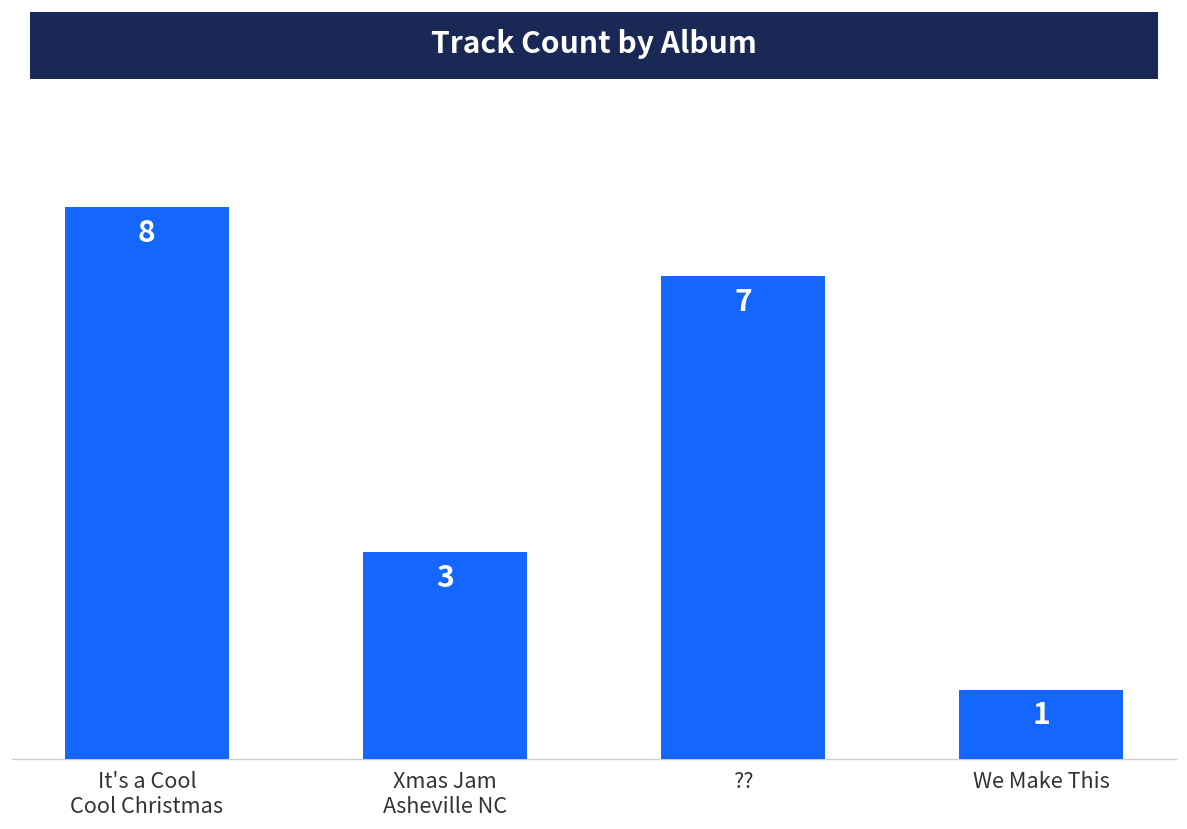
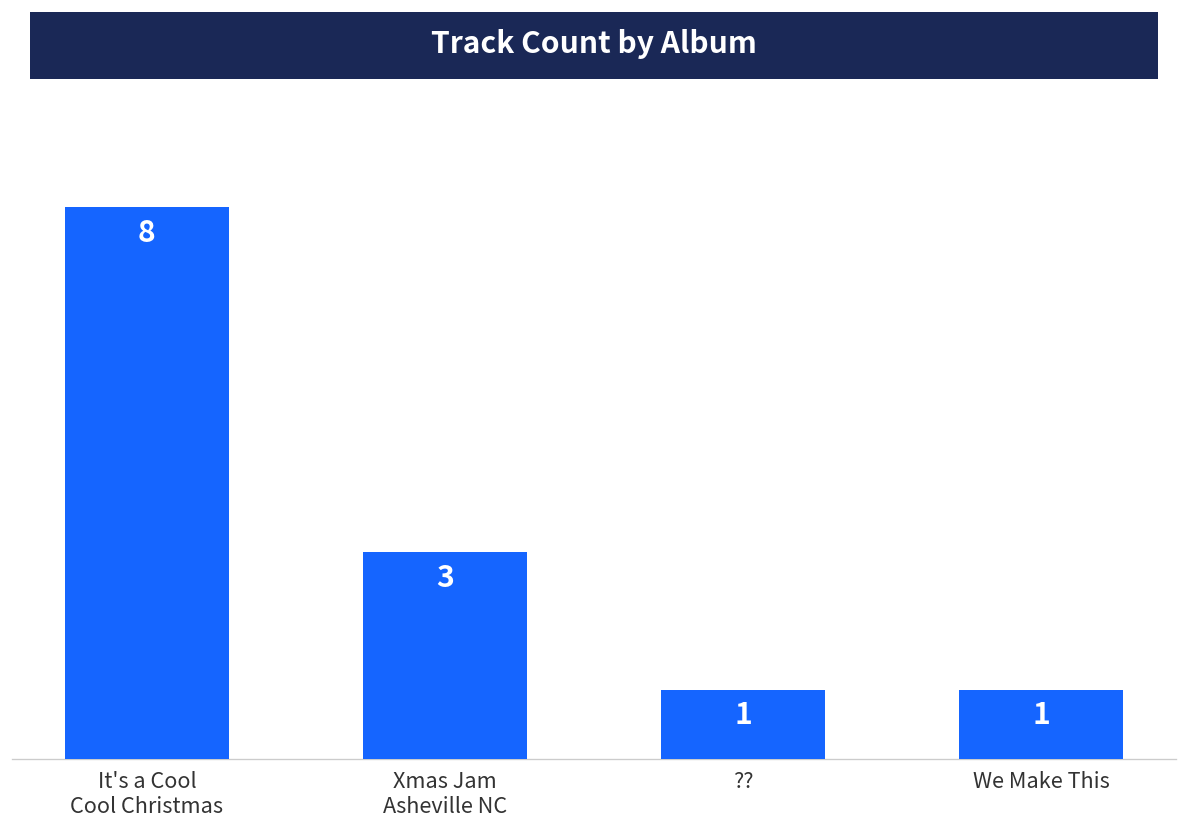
  {
    "It's a Cool Cool Christmas": 8,
    "Xmas Jam Asheville NC": 3,
-   "??": 7,
+   "??": 1,
    "We Make This": 1
  }
